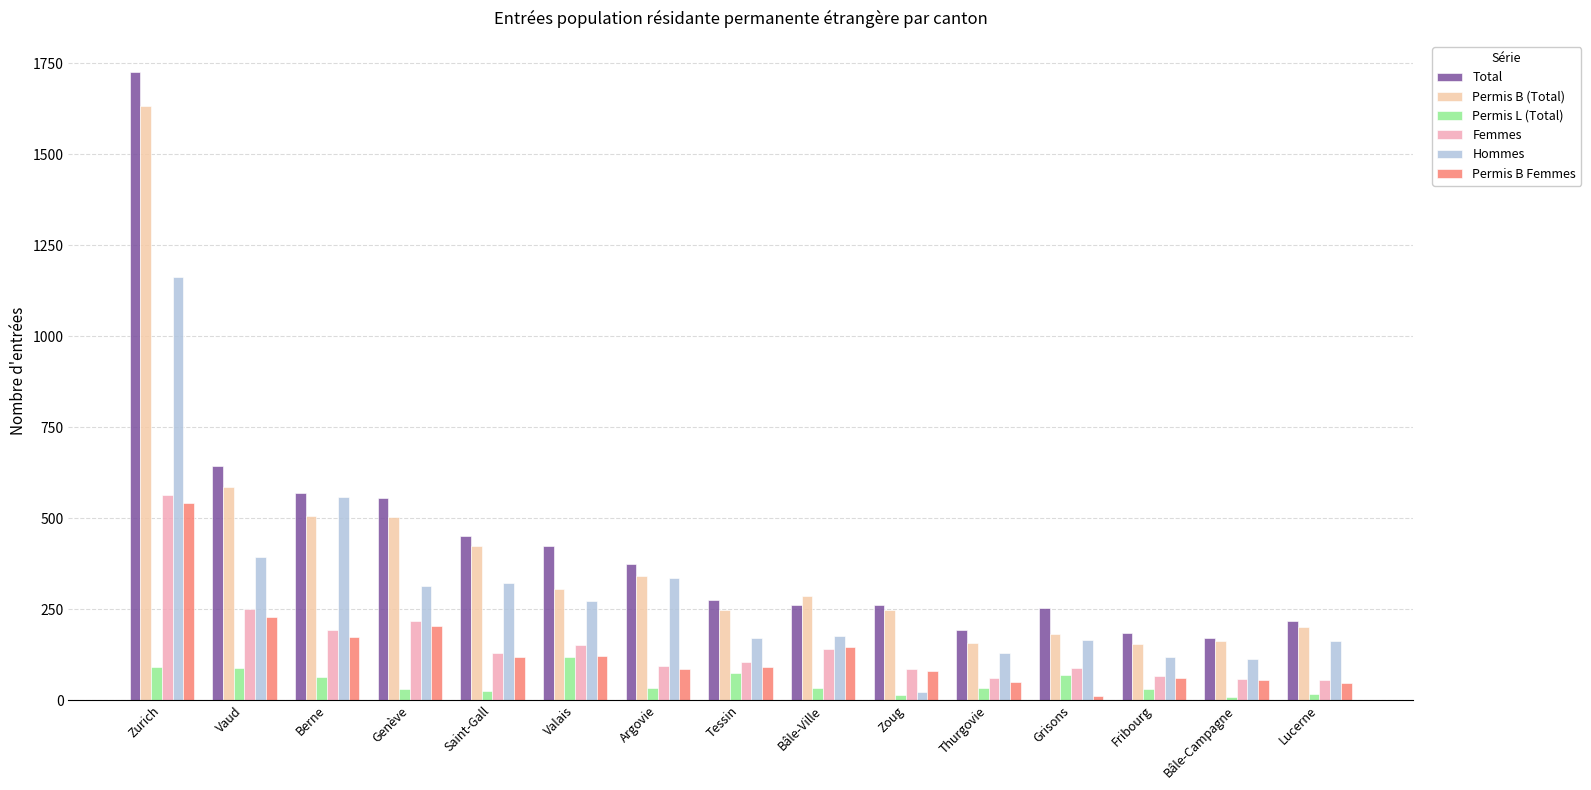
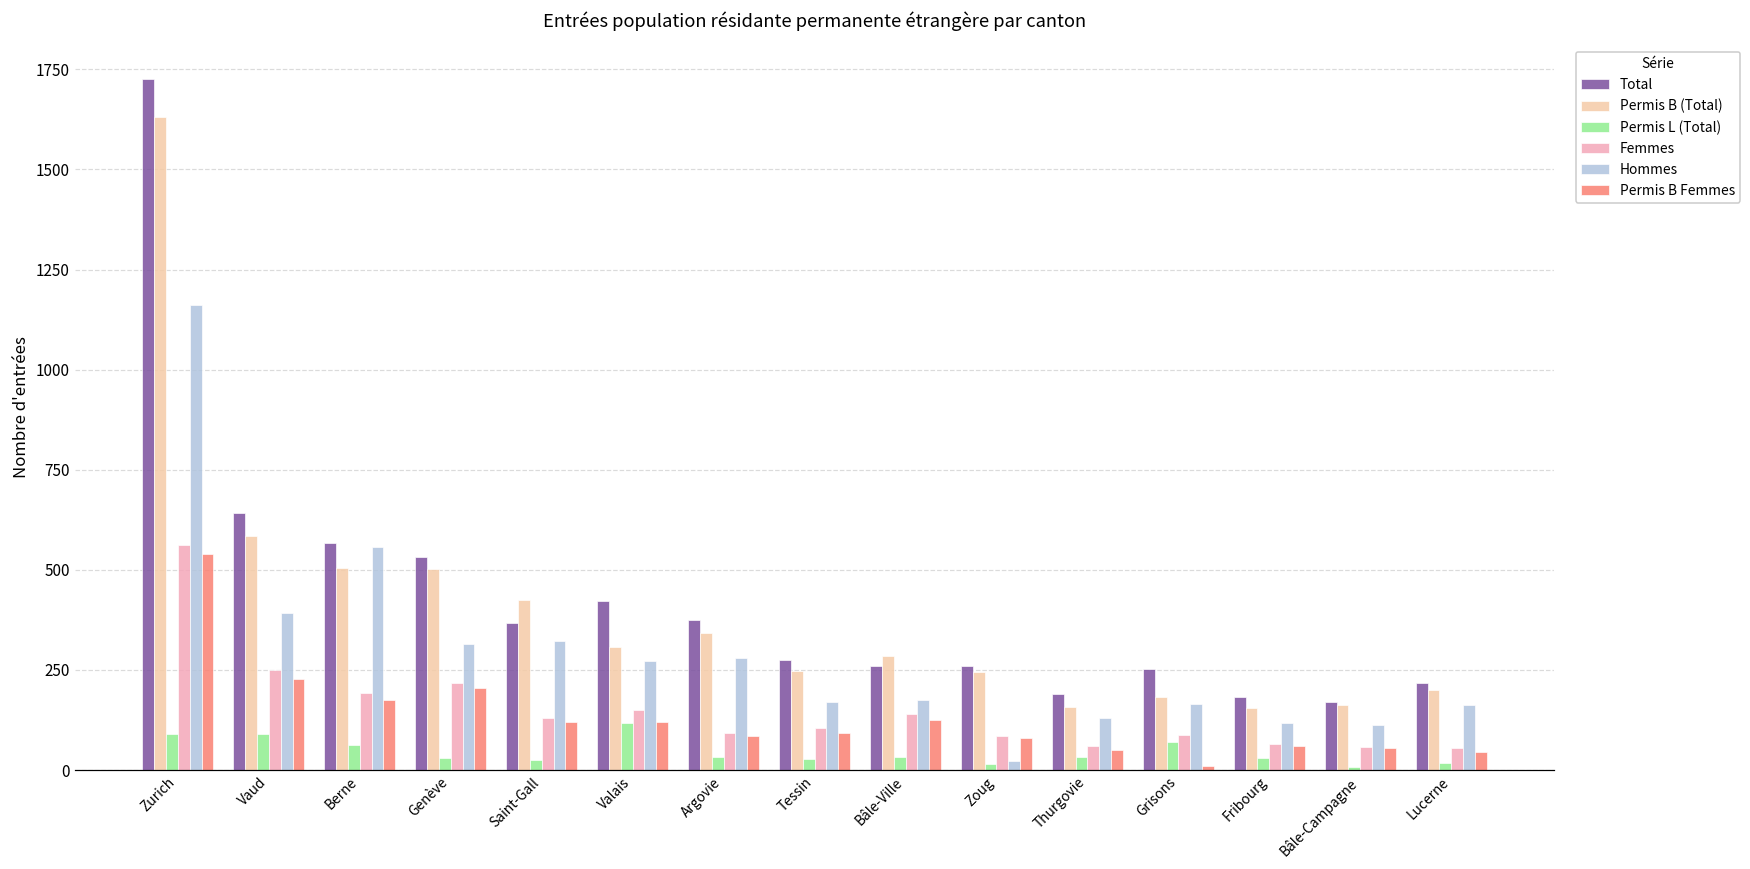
  {
    "Total": {
      "Zurich": 1730,
      "Vaud": 640,
      "Berne": 570,
-     "Genève": 560,
-     "Saint-Gall": 450,
+     "Genève": 530,
+     "Saint-Gall": 370,
      "Valais": 420,
      "Argovie": 370,
      "Tessin": 280,
      "Bâle-Ville": 260,
      "Zoug": 260,
      "Thurgovie": 190,
      "Grisons": 250,
      "Fribourg": 180,
      "Bâle-Campagne": 170,
      "Lucerne": 220
    },
    "Permis L (Total)": {
      "Zurich": 90,
      "Vaud": 90,
      "Berne": 60,
      "Genève": 30,
      "Saint-Gall": 30,
      "Valais": 120,
      "Argovie": 30,
-     "Tessin": 80,
+     "Tessin": 30,
      "Bâle-Ville": 30,
      "Zoug": 20,
      "Thurgovie": 30,
      "Grisons": 70,
      "Fribourg": 30,
      "Bâle-Campagne": 10,
      "Lucerne": 20
    },
    "Hommes": {
      "Zurich": 1160,
      "Vaud": 390,
      "Berne": 560,
      "Genève": 310,
      "Saint-Gall": 320,
      "Valais": 270,
-     "Argovie": 340,
+     "Argovie": 280,
      "Tessin": 170,
      "Bâle-Ville": 180,
      "Zoug": 20,
      "Thurgovie": 130,
      "Grisons": 160,
      "Fribourg": 120,
      "Bâle-Campagne": 110,
      "Lucerne": 160
    },
    "Permis B Femmes": {
      "Zurich": 540,
      "Vaud": 230,
      "Berne": 170,
      "Genève": 200,
      "Saint-Gall": 120,
      "Valais": 120,
      "Argovie": 90,
      "Tessin": 90,
-     "Bâle-Ville": 150,
+     "Bâle-Ville": 120,
      "Zoug": 80,
      "Thurgovie": 50,
      "Grisons": 10,
      "Fribourg": 60,
      "Bâle-Campagne": 60,
      "Lucerne": 50
    }
  }
